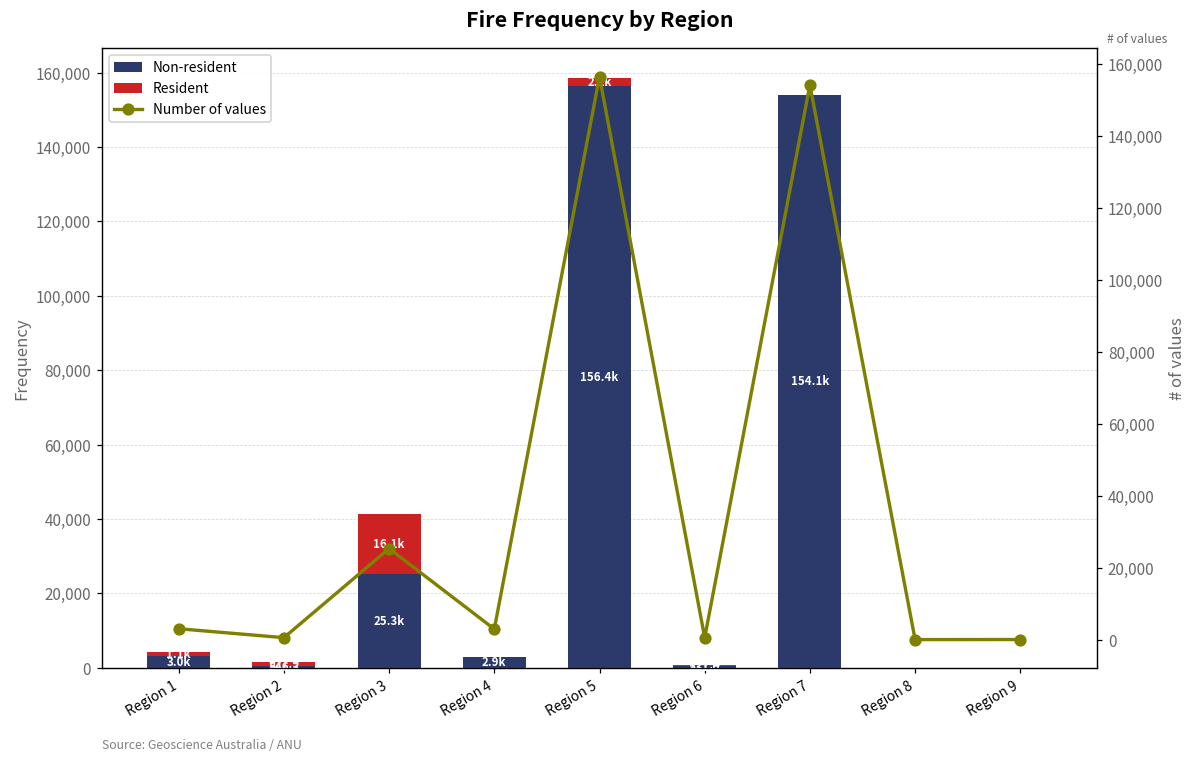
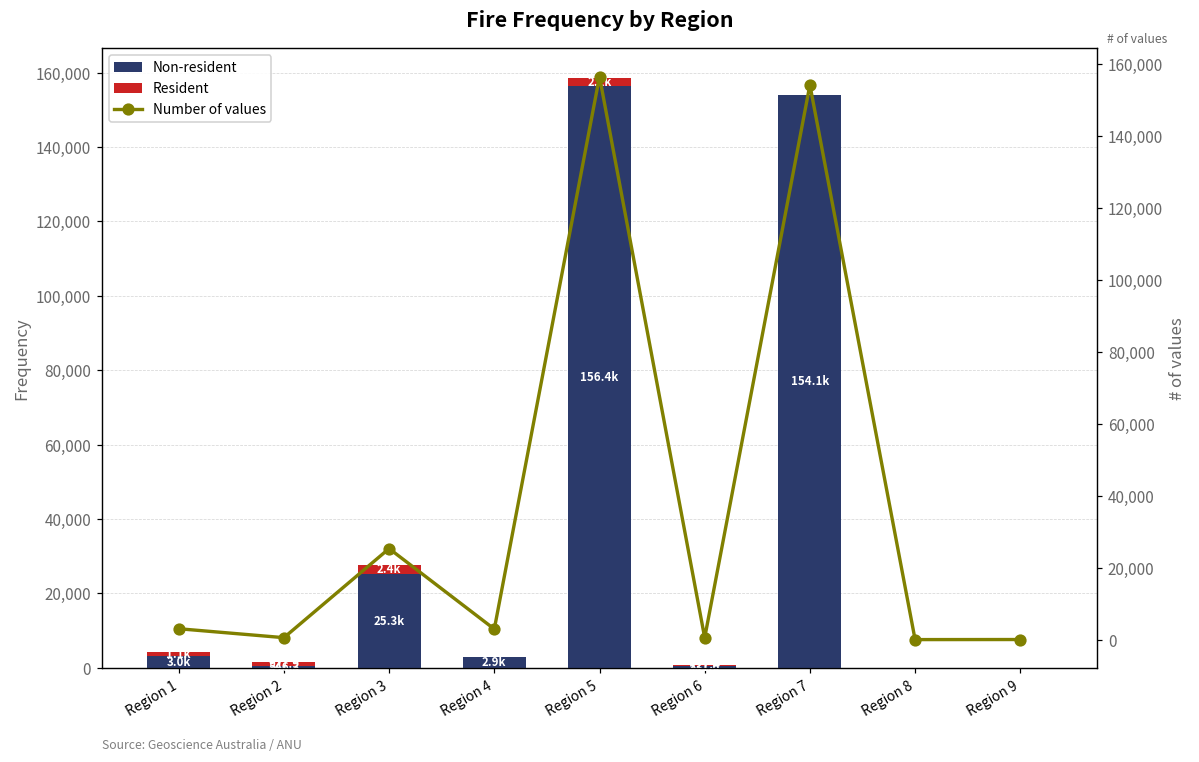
  {
    "Non-resident": {
      "Region 3": "25.3k",
      "Region 4": "2.9k",
      "Region 5": "156.4k",
      "Region 7": "154.1k"
    },
    "Resident": {
-     "Region 3": "16.1k"
+     "Region 3": "2.4k"
    }
  }
